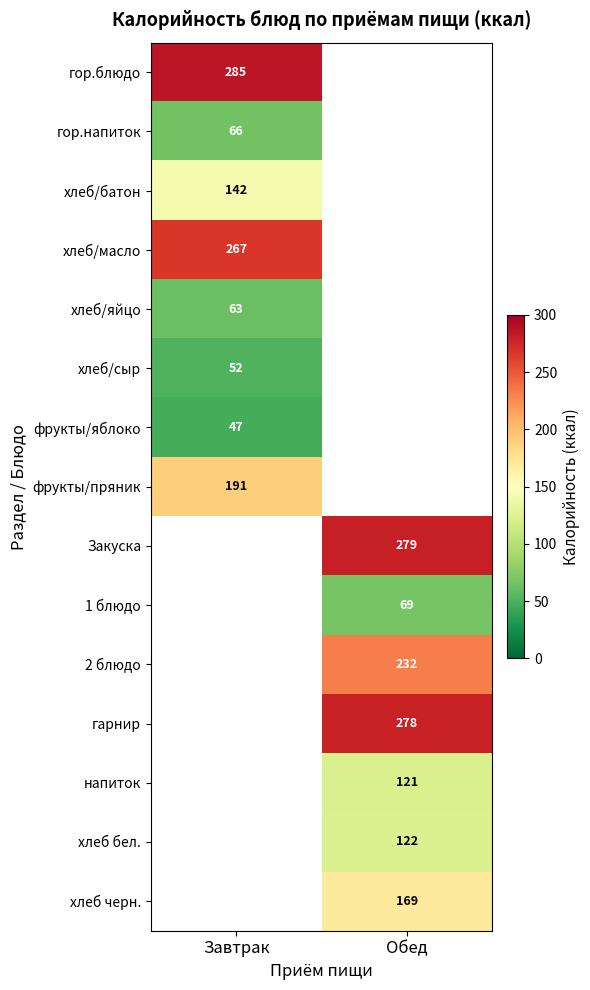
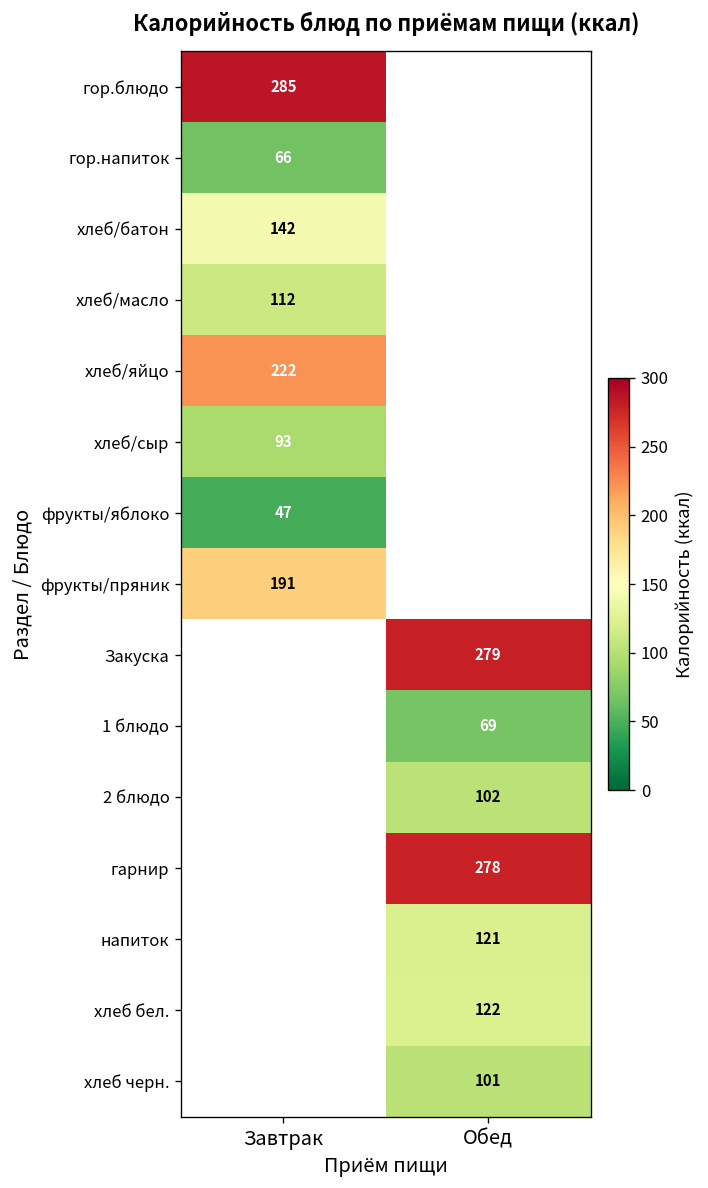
  {
    "гор.блюдо": {
      "Завтрак": 285
    },
    "гор.напиток": {
      "Завтрак": 66
    },
    "хлеб/батон": {
      "Завтрак": 142
    },
    "хлеб/масло": {
-     "Завтрак": 267
+     "Завтрак": 112
    },
    "хлеб/яйцо": {
-     "Завтрак": 63
+     "Завтрак": 222
    },
    "хлеб/сыр": {
-     "Завтрак": 52
+     "Завтрак": 93
    },
    "фрукты/яблоко": {
      "Завтрак": 47
    },
    "фрукты/пряник": {
      "Завтрак": 191
    },
    "Закуска": {
      "Обед": 279
    },
    "1 блюдо": {
      "Обед": 69
    },
    "2 блюдо": {
-     "Обед": 232
+     "Обед": 102
    },
    "гарнир": {
      "Обед": 278
    },
    "напиток": {
      "Обед": 121
    },
    "хлеб бел.": {
      "Обед": 122
    },
    "хлеб черн.": {
-     "Обед": 169
+     "Обед": 101
    }
  }
